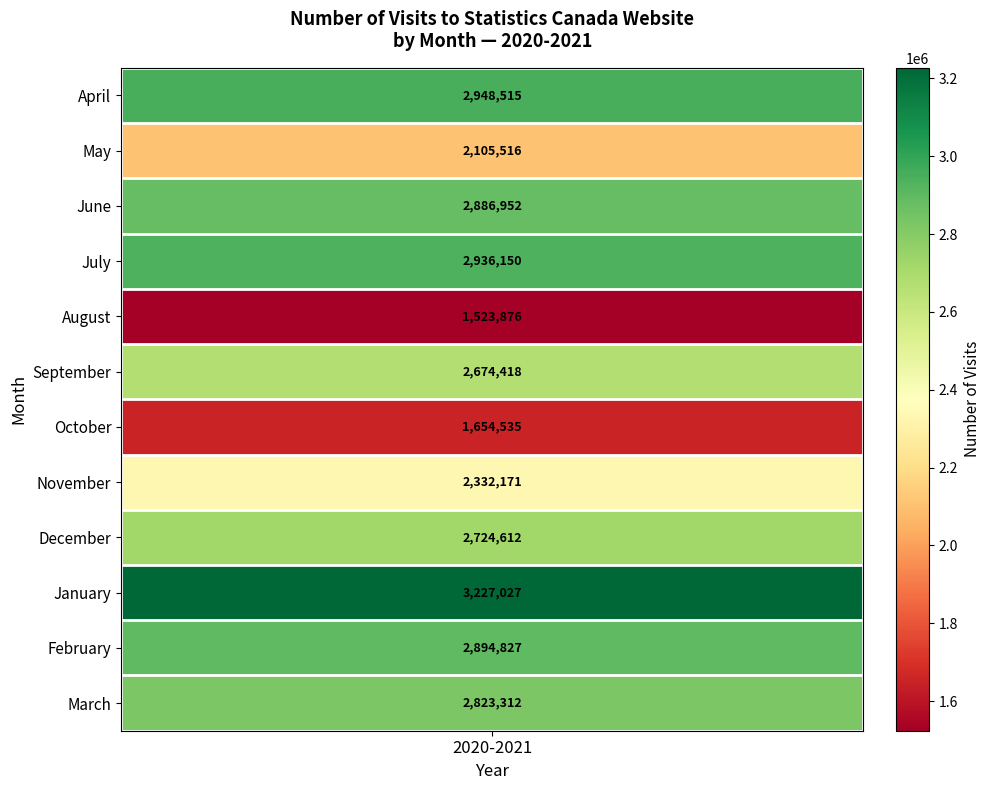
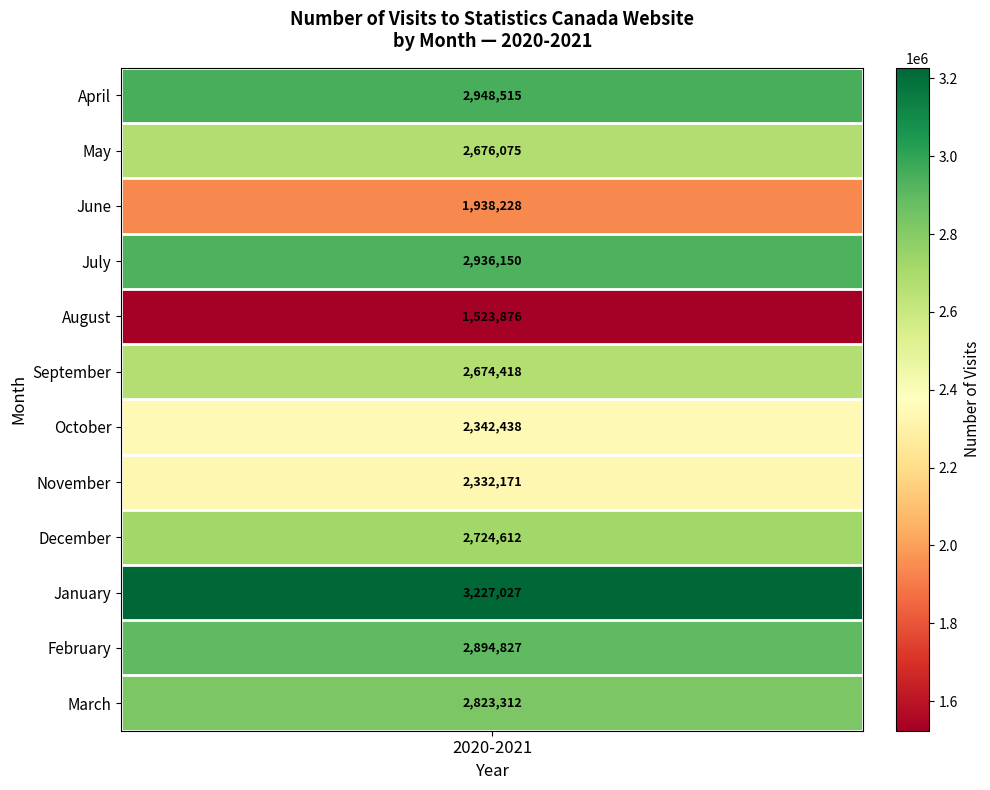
  {
    "April": {
      "2020-2021": "2,948,515"
    },
    "May": {
-     "2020-2021": "2,105,516"
+     "2020-2021": "2,676,075"
    },
    "June": {
-     "2020-2021": "2,886,952"
+     "2020-2021": "1,938,228"
    },
    "July": {
      "2020-2021": "2,936,150"
    },
    "August": {
      "2020-2021": "1,523,876"
    },
    "September": {
      "2020-2021": "2,674,418"
    },
    "October": {
-     "2020-2021": "1,654,535"
+     "2020-2021": "2,342,438"
    },
    "November": {
      "2020-2021": "2,332,171"
    },
    "December": {
      "2020-2021": "2,724,612"
    },
    "January": {
      "2020-2021": "3,227,027"
    },
    "February": {
      "2020-2021": "2,894,827"
    },
    "March": {
      "2020-2021": "2,823,312"
    }
  }
